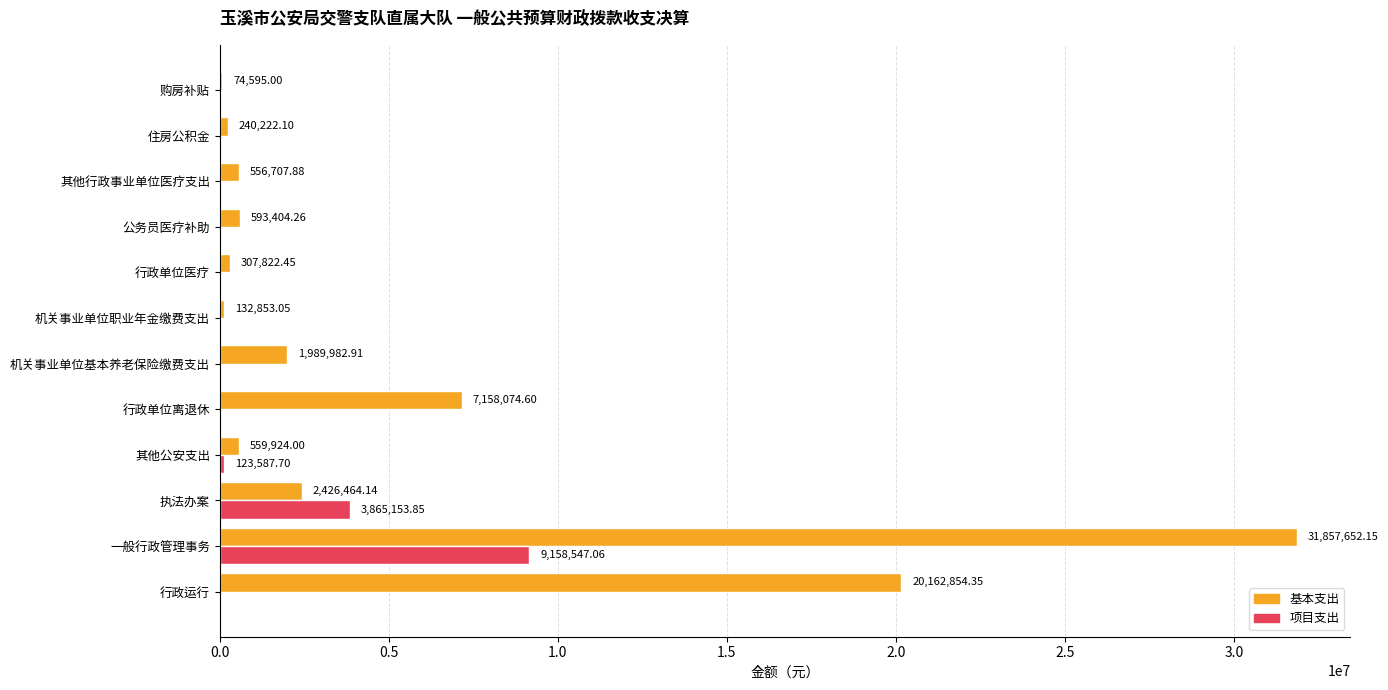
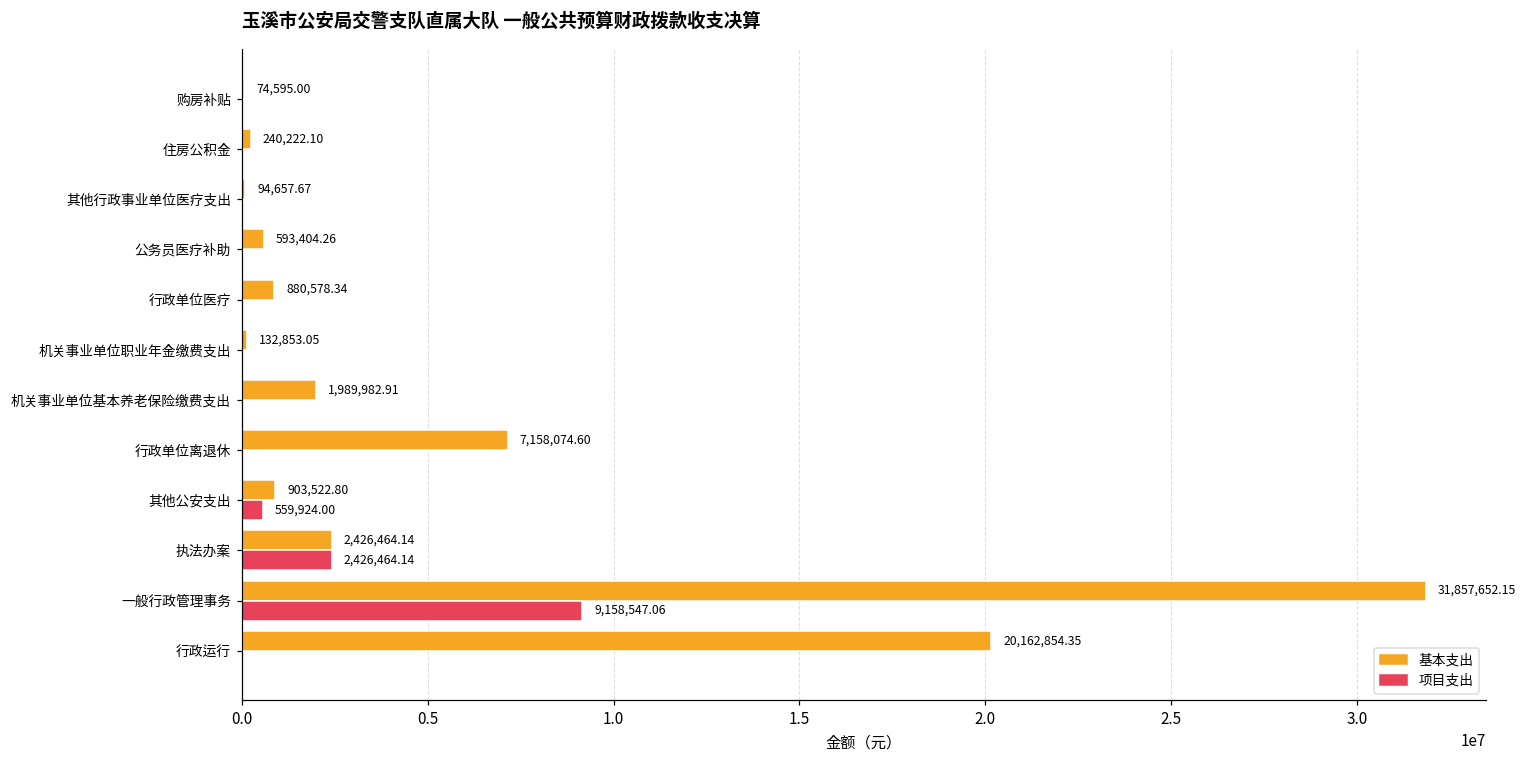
  {
    "基本支出": {
      "购房补贴": "74,595.00",
      "住房公积金": "240,222.10",
-     "其他行政事业单位医疗支出": "556,707.88",
+     "其他行政事业单位医疗支出": "94,657.67",
      "公务员医疗补助": "593,404.26",
-     "行政单位医疗": "307,822.45",
+     "行政单位医疗": "880,578.34",
      "机关事业单位职业年金缴费支出": "132,853.05",
      "机关事业单位基本养老保险缴费支出": "1,989,982.91",
      "行政单位离退休": "7,158,074.60",
-     "其他公安支出": "559,924.00",
+     "其他公安支出": "903,522.80",
      "执法办案": "2,426,464.14",
      "一般行政管理事务": "31,857,652.15",
      "行政运行": "20,162,854.35"
    },
    "项目支出": {
-     "其他公安支出": "123,587.70",
-     "执法办案": "3,865,153.85",
+     "其他公安支出": "559,924.00",
+     "执法办案": "2,426,464.14",
      "一般行政管理事务": "9,158,547.06"
    }
  }
